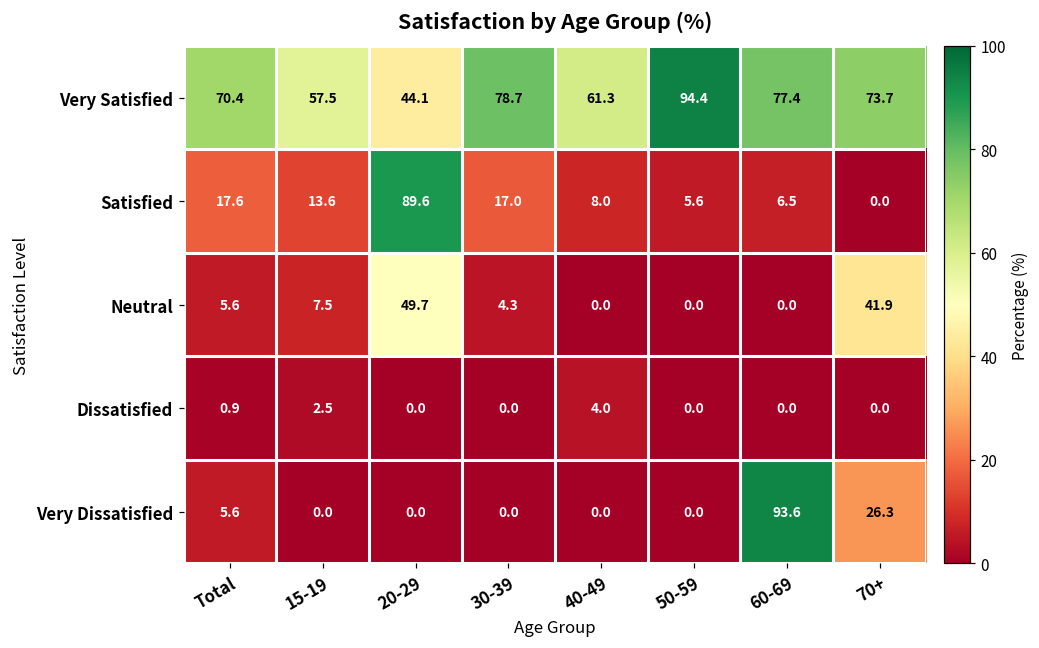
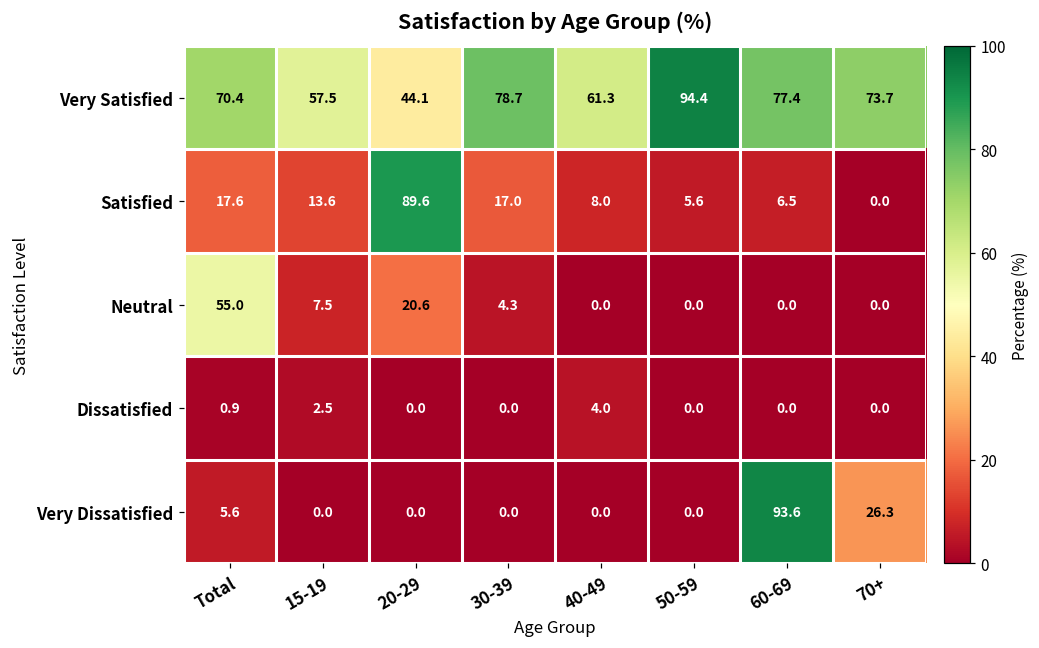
  {
    "Very Satisfied": {
      "Total": 70.4,
      "15-19": 57.5,
      "20-29": 44.1,
      "30-39": 78.7,
      "40-49": 61.3,
      "50-59": 94.4,
      "60-69": 77.4,
      "70+": 73.7
    },
    "Satisfied": {
      "Total": 17.6,
      "15-19": 13.6,
      "20-29": 89.6,
      "30-39": 17.0,
      "40-49": 8.0,
      "50-59": 5.6,
      "60-69": 6.5,
      "70+": 0.0
    },
    "Neutral": {
-     "Total": 5.6,
+     "Total": 55.0,
      "15-19": 7.5,
-     "20-29": 49.7,
+     "20-29": 20.6,
      "30-39": 4.3,
      "40-49": 0.0,
      "50-59": 0.0,
      "60-69": 0.0,
-     "70+": 41.9
+     "70+": 0.0
    },
    "Dissatisfied": {
      "Total": 0.9,
      "15-19": 2.5,
      "20-29": 0.0,
      "30-39": 0.0,
      "40-49": 4.0,
      "50-59": 0.0,
      "60-69": 0.0,
      "70+": 0.0
    },
    "Very Dissatisfied": {
      "Total": 5.6,
      "15-19": 0.0,
      "20-29": 0.0,
      "30-39": 0.0,
      "40-49": 0.0,
      "50-59": 0.0,
      "60-69": 93.6,
      "70+": 26.3
    }
  }
